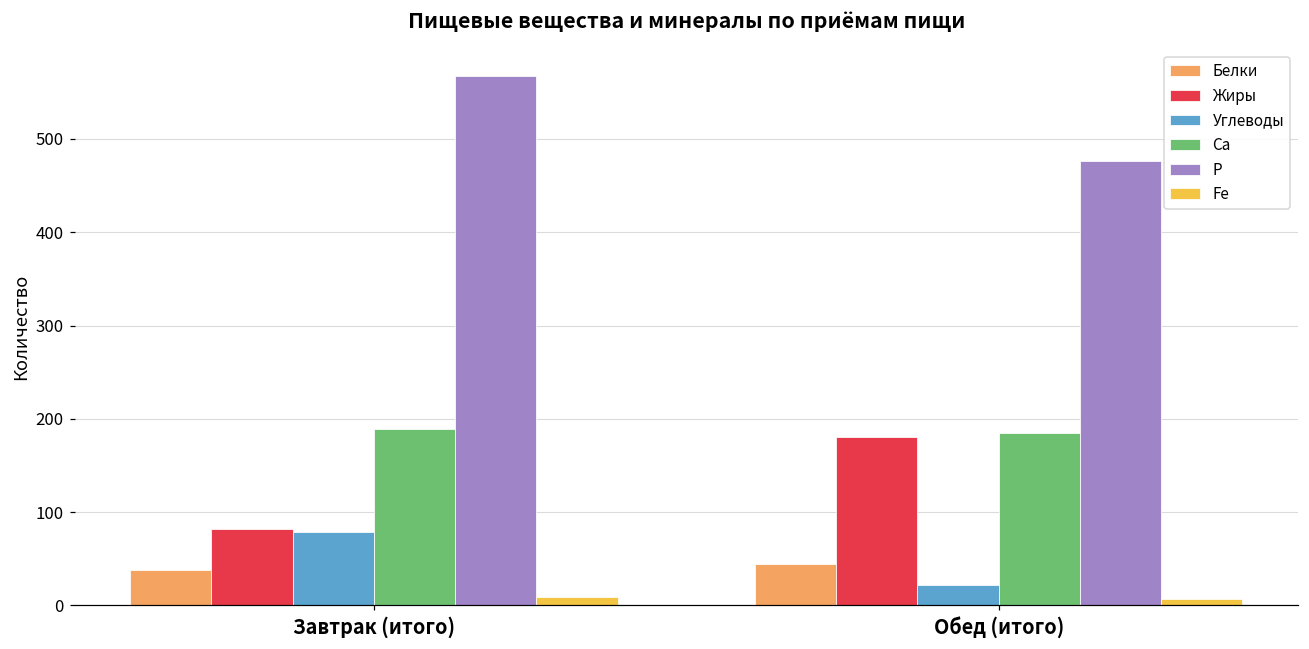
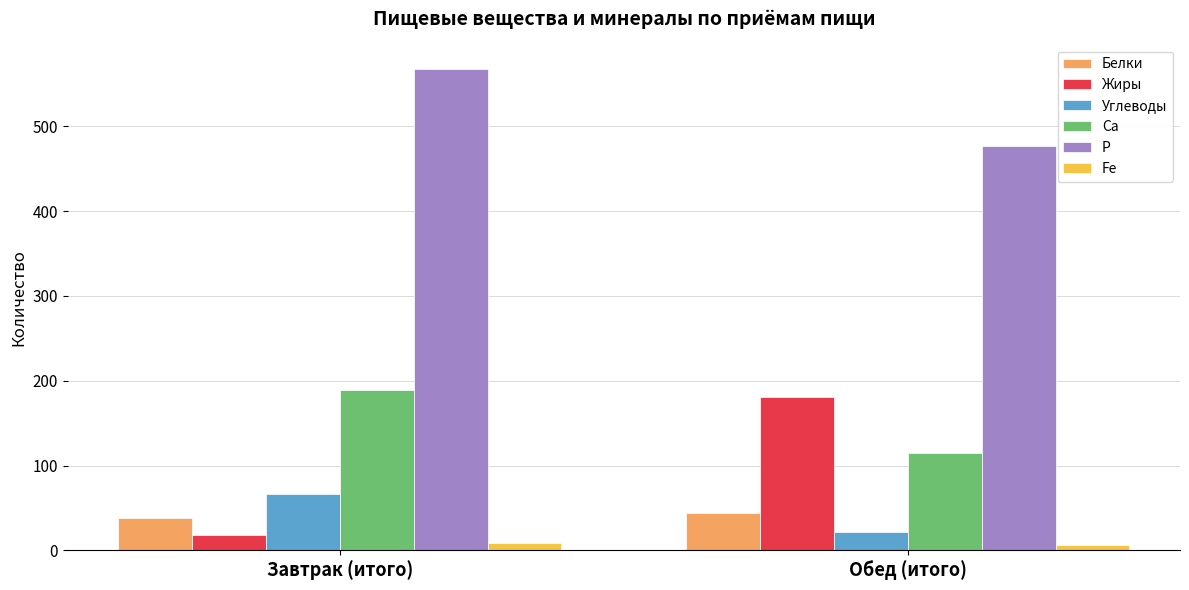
  {
    "Жиры": {
-     "Завтрак (итого)": 80,
+     "Завтрак (итого)": 20,
      "Обед (итого)": 180
    },
    "Углеводы": {
-     "Завтрак (итого)": 80,
+     "Завтрак (итого)": 70,
      "Обед (итого)": 20
    },
    "Ca": {
      "Завтрак (итого)": 190,
-     "Обед (итого)": 180
+     "Обед (итого)": 110
    },
    "P": {
      "Завтрак (итого)": 570,
      "Обед (итого)": 480
    }
  }
